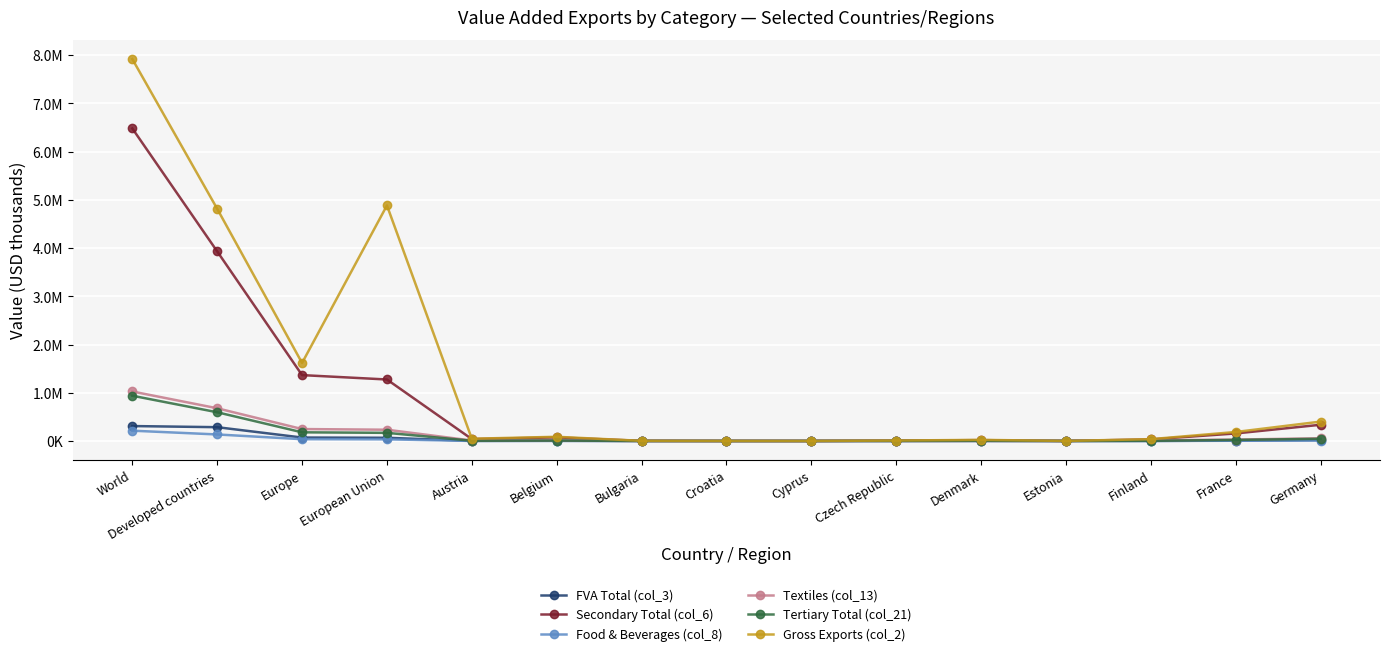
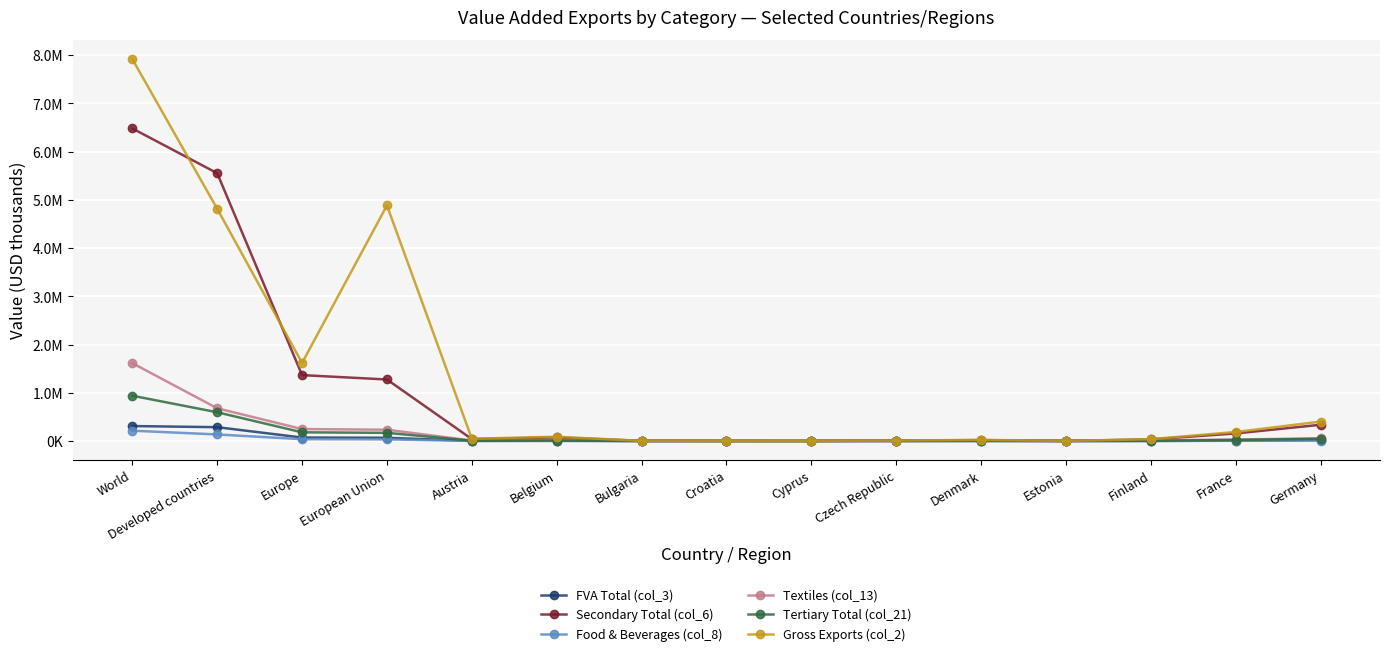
  {
    "FVA Total (col_3)": {
      "World": 300000,
      "Developed countries": 300000
    },
    "Secondary Total (col_6)": {
      "World": 6500000,
-     "Developed countries": 3900000,
+     "Developed countries": 5600000,
      "Europe": 1400000,
      "European Union": 1300000,
      "Germany": 300000
    },
    "Food & Beverages (col_8)": {
      "World": 200000,
      "Developed countries": 100000
    },
    "Textiles (col_13)": {
-     "World": 1000000,
+     "World": 1600000,
      "Developed countries": 700000,
      "Europe": 200000,
      "European Union": 200000
    },
    "Tertiary Total (col_21)": {
      "World": 900000,
      "Developed countries": 600000,
      "Europe": 200000,
      "European Union": 200000
    },
    "Gross Exports (col_2)": {
      "World": 7900000,
      "Developed countries": 4800000,
      "Europe": 1600000,
      "European Union": 4900000,
      "Germany": 400000
    }
  }
